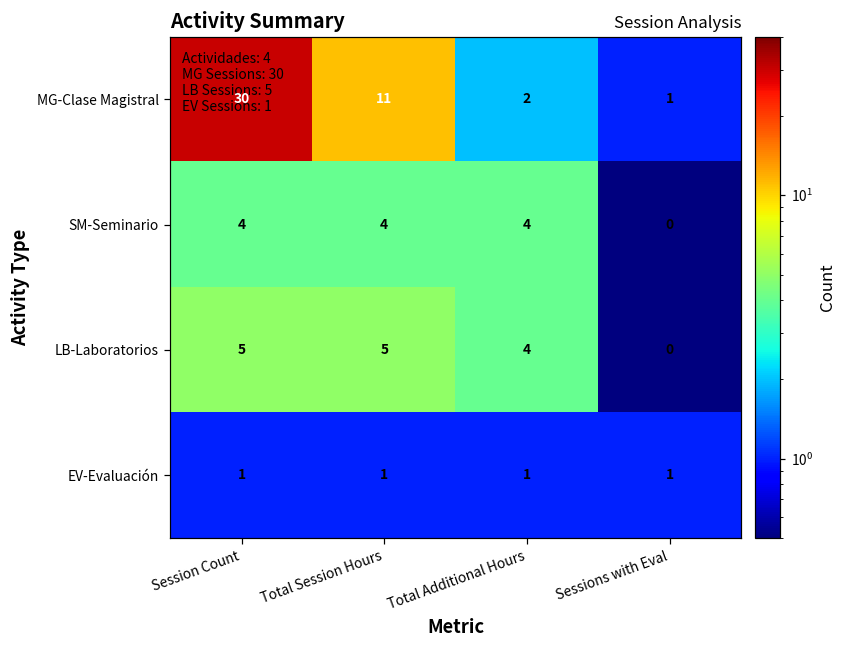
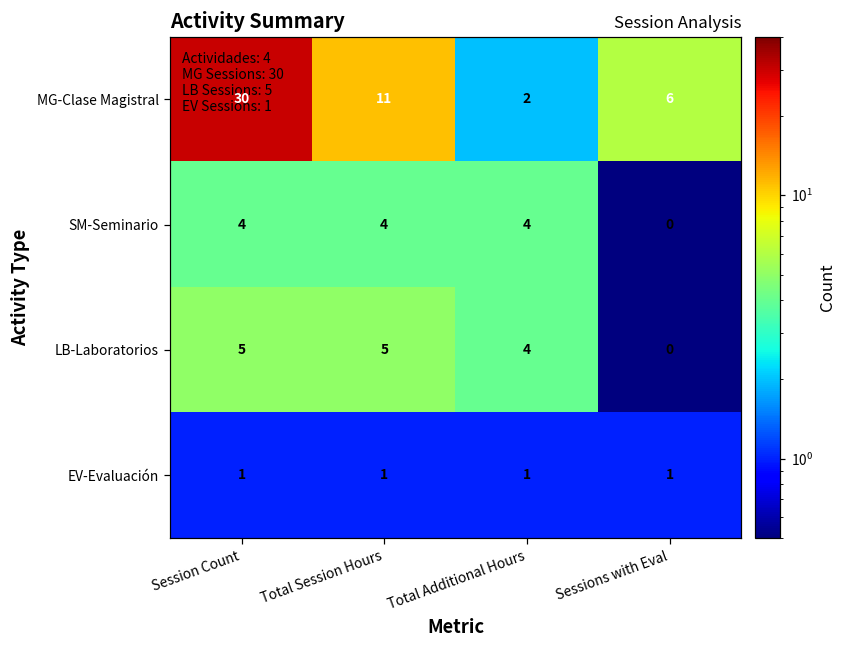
  {
    "MG-Clase Magistral": {
      "Total Session Hours": 11,
      "Total Additional Hours": 2,
-     "Sessions with Eval": 1
+     "Sessions with Eval": 6
    },
    "SM-Seminario": {
      "Session Count": 4,
      "Total Session Hours": 4,
      "Total Additional Hours": 4,
      "Sessions with Eval": 0
    },
    "LB-Laboratorios": {
      "Session Count": 5,
      "Total Session Hours": 5,
      "Total Additional Hours": 4,
      "Sessions with Eval": 0
    },
    "EV-Evaluación": {
      "Session Count": 1,
      "Total Session Hours": 1,
      "Total Additional Hours": 1,
      "Sessions with Eval": 1
    }
  }
